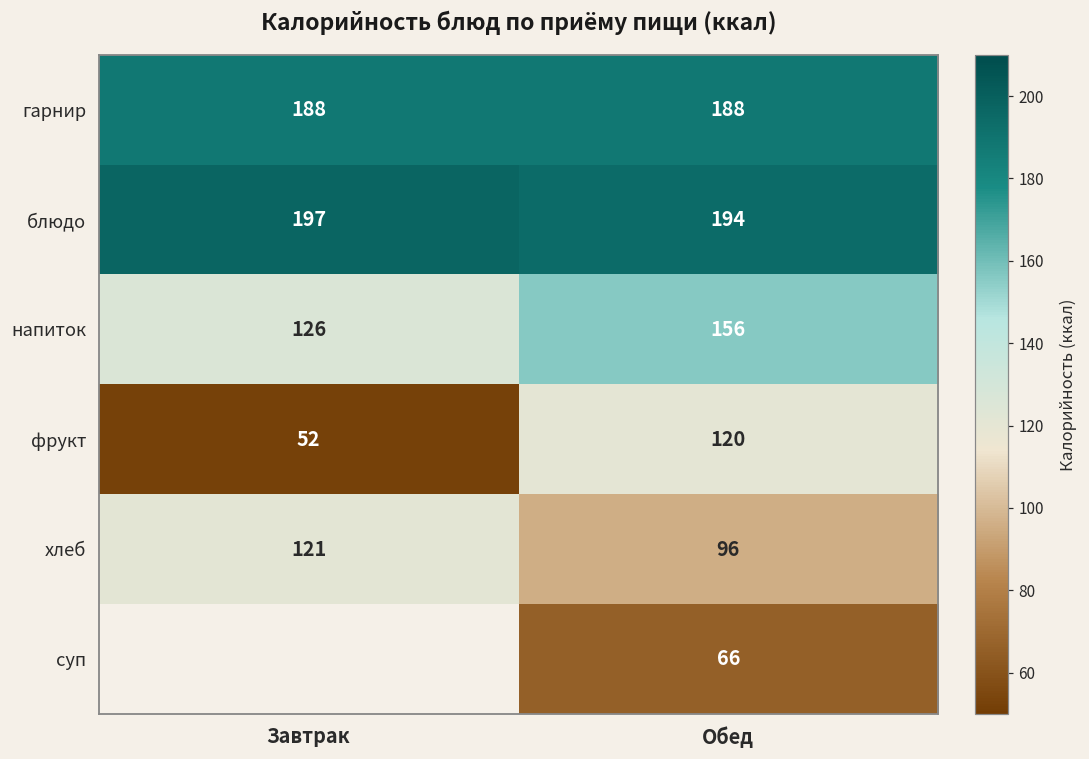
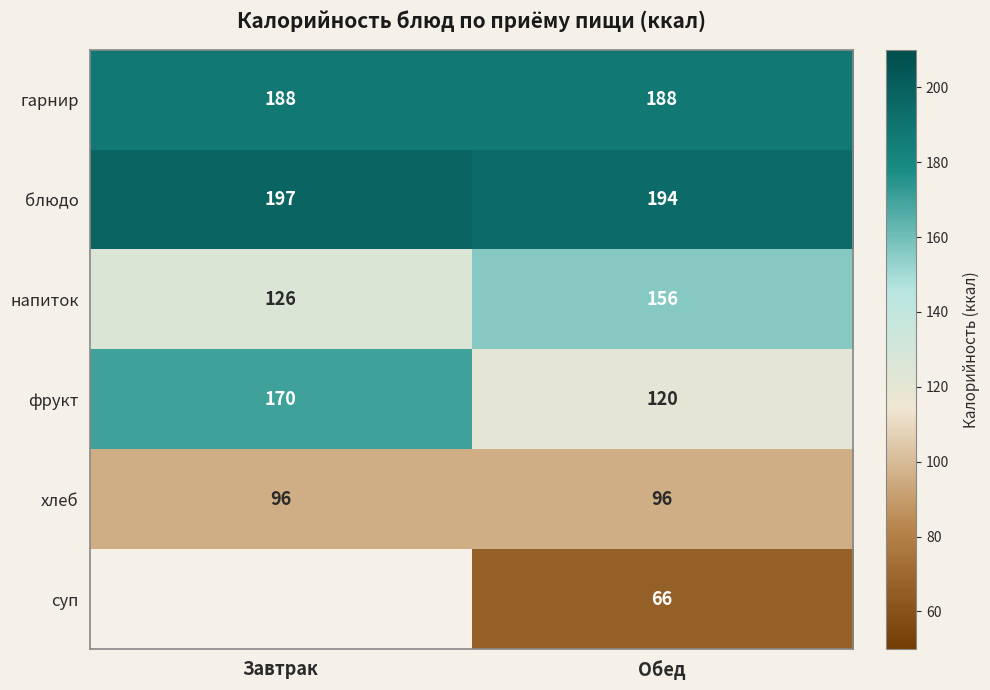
  {
    "гарнир": {
      "Завтрак": 188,
      "Обед": 188
    },
    "блюдо": {
      "Завтрак": 197,
      "Обед": 194
    },
    "напиток": {
      "Завтрак": 126,
      "Обед": 156
    },
    "фрукт": {
-     "Завтрак": 52,
+     "Завтрак": 170,
      "Обед": 120
    },
    "хлеб": {
-     "Завтрак": 121,
+     "Завтрак": 96,
      "Обед": 96
    },
    "суп": {
      "Обед": 66
    }
  }
